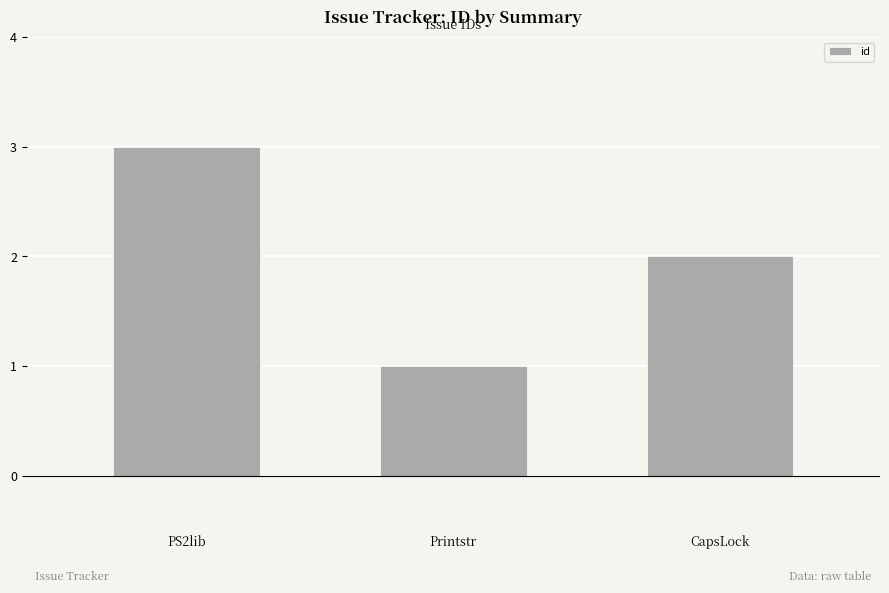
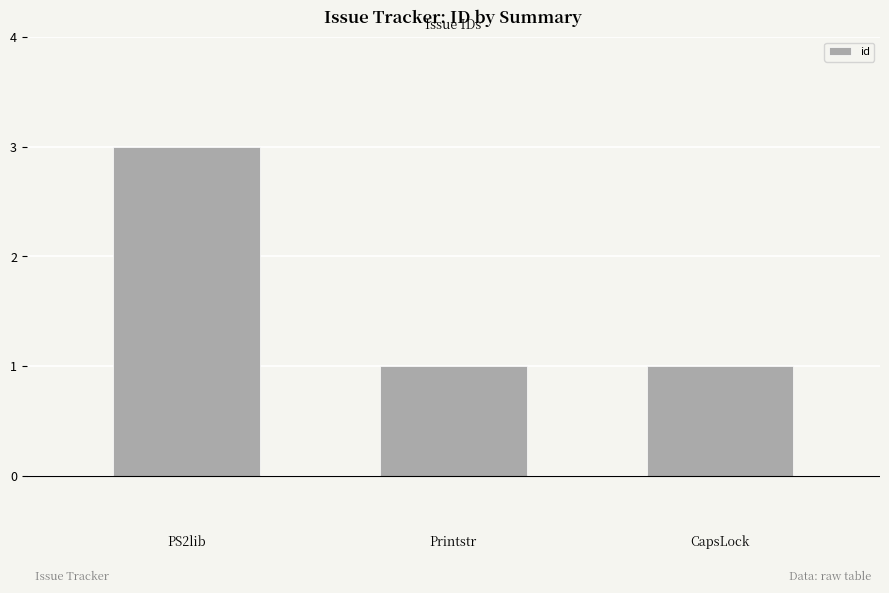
  {
    "PS2lib": 3,
    "Printstr": 1,
-   "CapsLock": 2
+   "CapsLock": 1
  }
